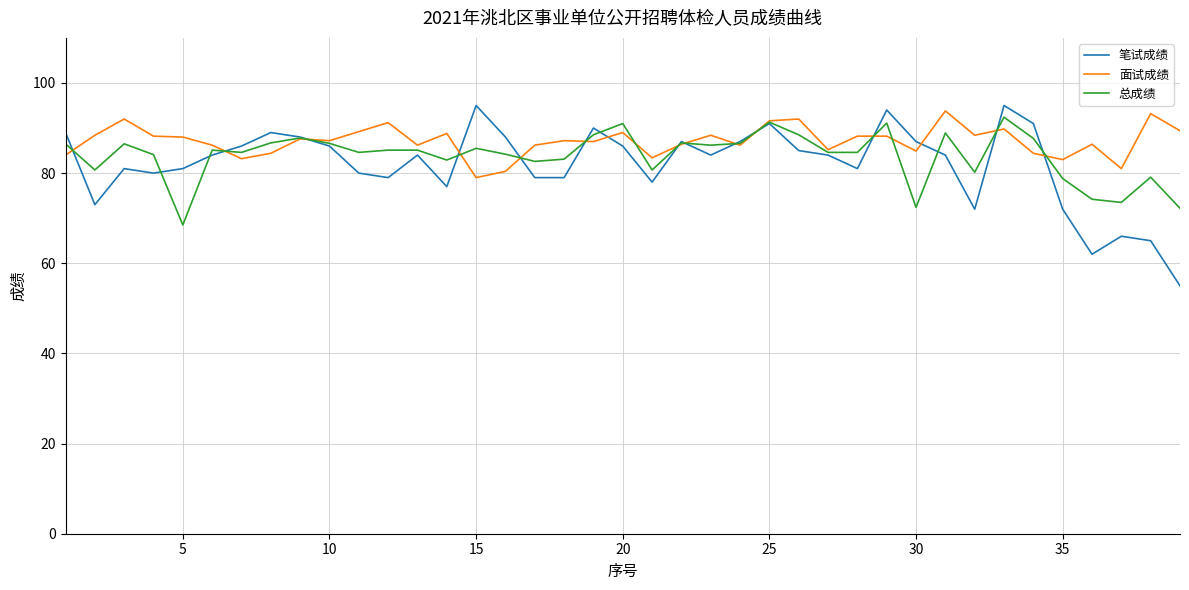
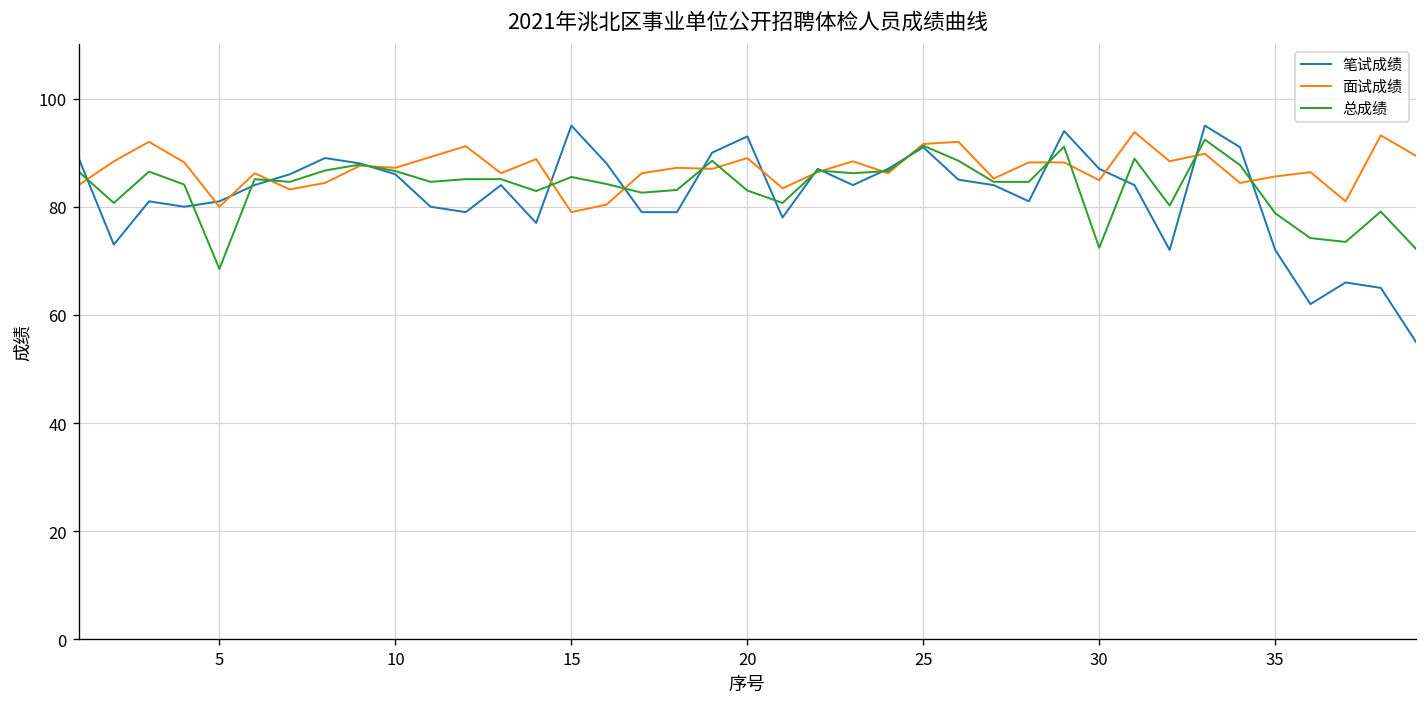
  {
    "笔试成绩": {
      "5": 81,
      "10": 86,
      "15": 95,
-     "20": 86,
+     "20": 93,
      "30": 87,
      "35": 72
    },
    "面试成绩": {
-     "5": 88,
+     "5": 80,
      "10": 87,
      "15": 79,
      "20": 89,
      "30": 85,
-     "35": 83
+     "35": 86
    },
    "总成绩": {
      "5": 69,
      "10": 87,
      "15": 86,
-     "20": 91,
+     "20": 83,
      "30": 72,
      "35": 79
    }
  }
